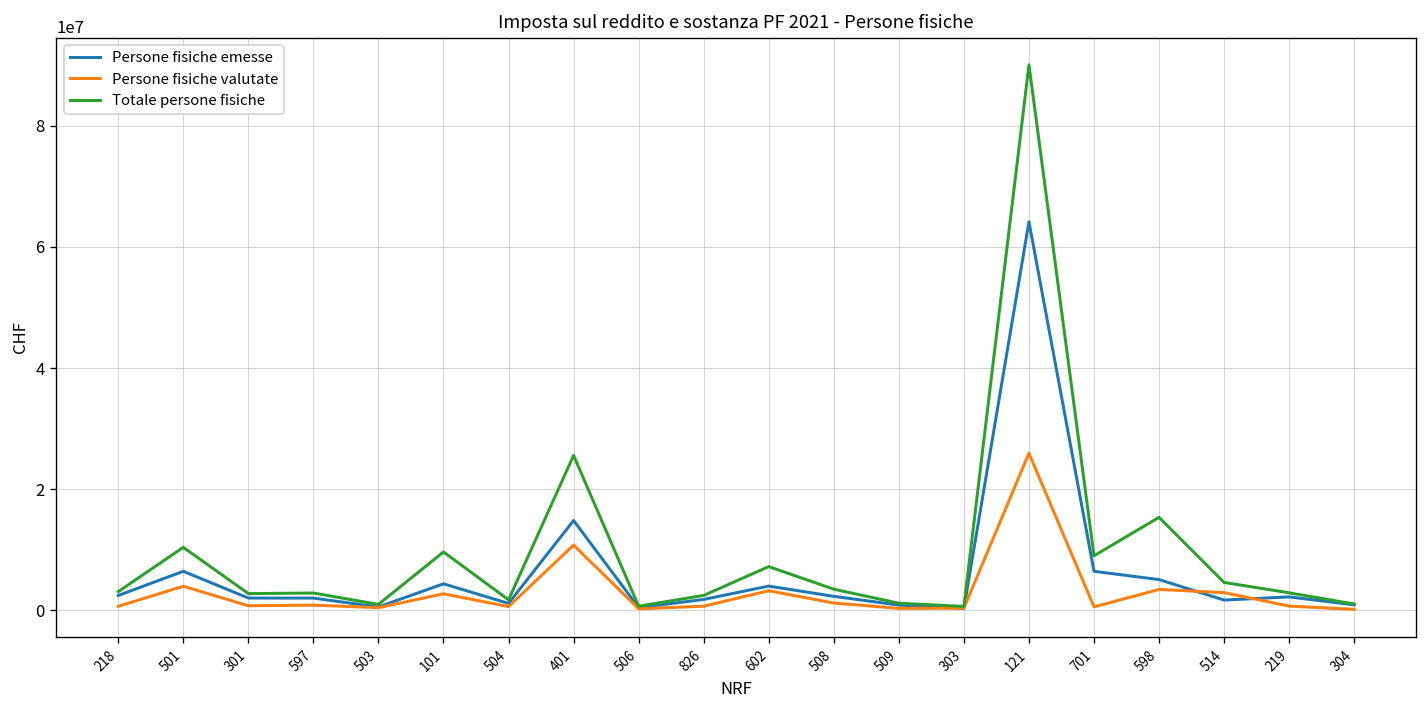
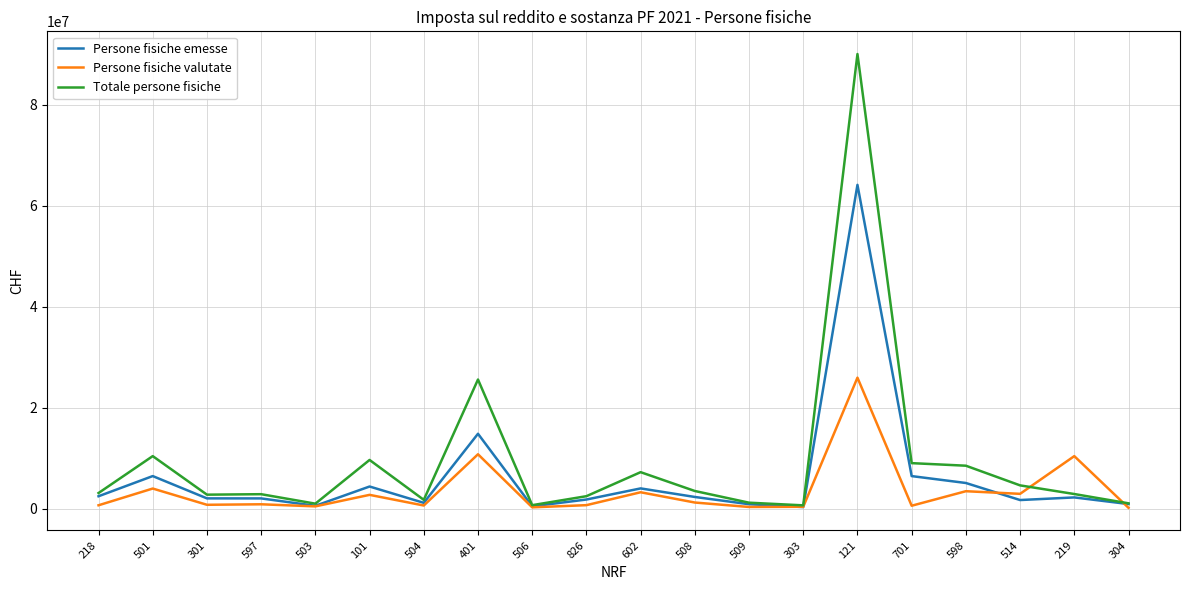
  {
    "Persone fisiche emesse": {
      "218": 2000000,
      "501": 6000000,
      "301": 2000000,
      "597": 2000000,
      "101": 4000000,
      "504": 1000000,
      "401": 15000000,
      "826": 2000000,
      "602": 4000000,
      "508": 2000000,
      "121": 64000000,
      "701": 6000000,
      "598": 5000000,
      "514": 2000000,
      "219": 2000000
    },
    "Persone fisiche valutate": {
      "218": 1000000,
      "501": 4000000,
      "301": 1000000,
      "597": 1000000,
      "101": 3000000,
      "504": 1000000,
      "401": 11000000,
      "826": 1000000,
      "602": 3000000,
      "508": 1000000,
      "509": 0,
      "121": 26000000,
      "701": 1000000,
      "598": 3000000,
      "514": 3000000,
-     "219": 1000000,
+     "219": 10000000,
      "304": 0
    },
    "Totale persone fisiche": {
      "218": 3000000,
      "501": 10000000,
      "301": 3000000,
      "597": 3000000,
      "101": 10000000,
      "504": 2000000,
      "401": 26000000,
      "826": 2000000,
      "602": 7000000,
      "508": 3000000,
      "121": 90000000,
      "701": 9000000,
-     "598": 15000000,
+     "598": 8000000,
      "514": 5000000,
      "219": 3000000
    }
  }
